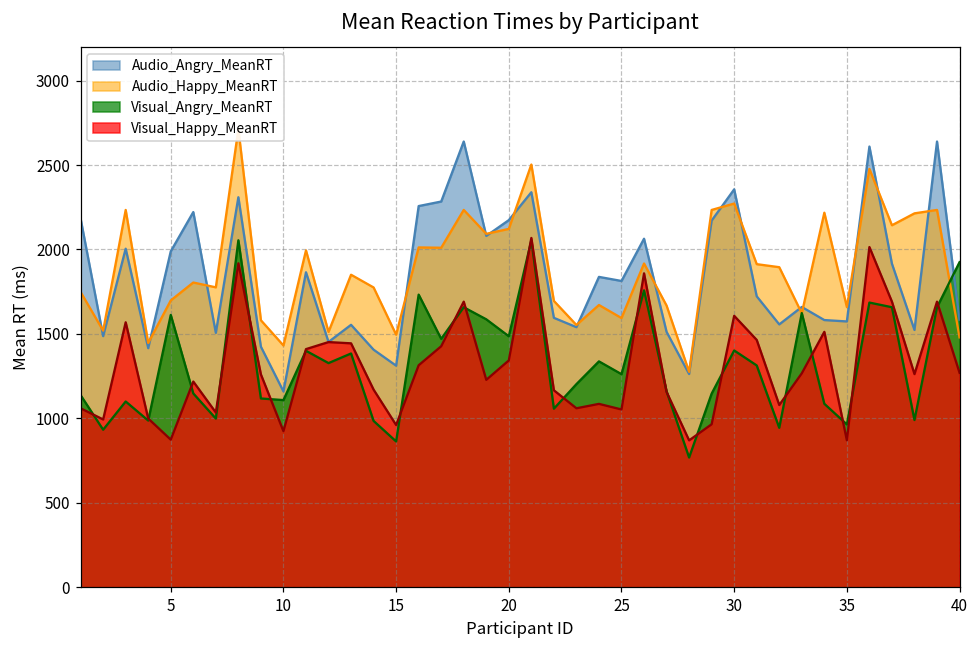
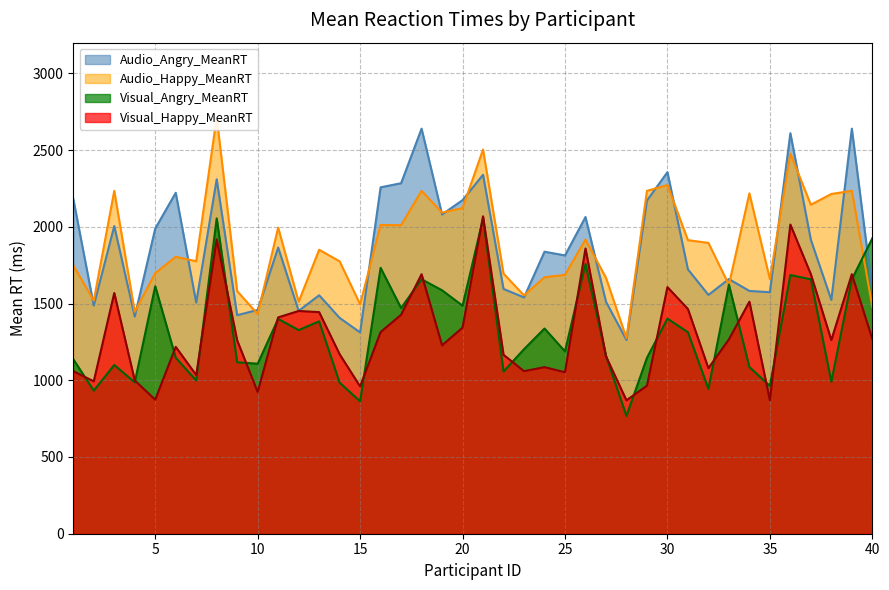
  {
    "Audio_Angry_MeanRT": {
      "5": 1990,
-     "10": 1160,
+     "10": 1460,
      "15": 1310,
      "20": 2170,
      "25": 1810,
      "30": 2360,
      "35": 1570,
      "40": 1580
    },
    "Audio_Happy_MeanRT": {
      "5": 1700,
      "10": 1430,
      "15": 1500,
      "20": 2120,
-     "25": 1590,
+     "25": 1690,
      "30": 2270,
      "35": 1660,
      "40": 1480
    },
    "Visual_Angry_MeanRT": {
      "5": 1610,
      "10": 1110,
      "15": 860,
      "20": 1490,
-     "25": 1260,
+     "25": 1190,
      "30": 1400,
      "35": 960,
      "40": 1930
    },
    "Visual_Happy_MeanRT": {
      "5": 870,
      "10": 920,
      "15": 960,
      "20": 1340,
      "25": 1050,
      "30": 1610,
      "35": 870,
      "40": 1270
    }
  }
